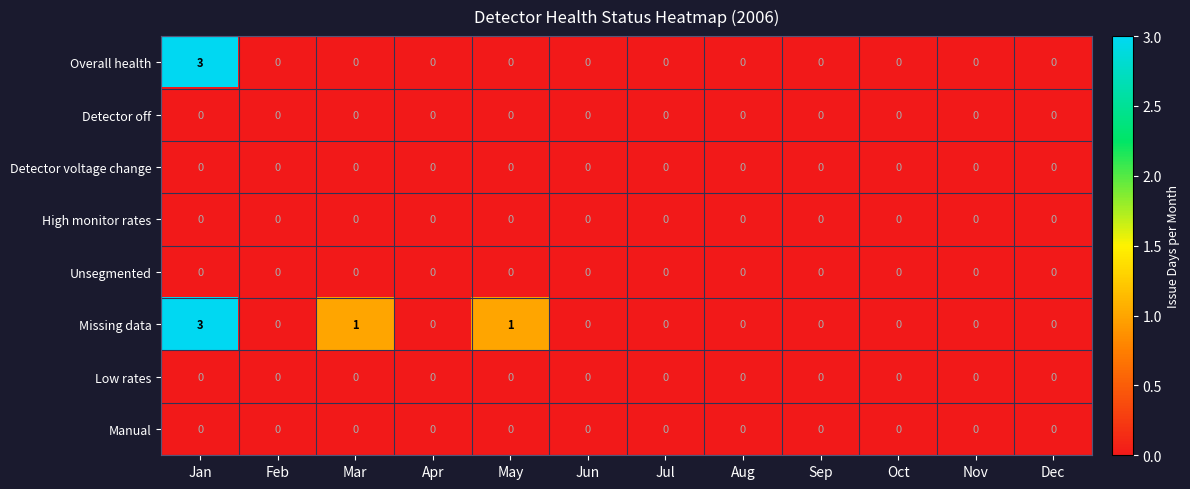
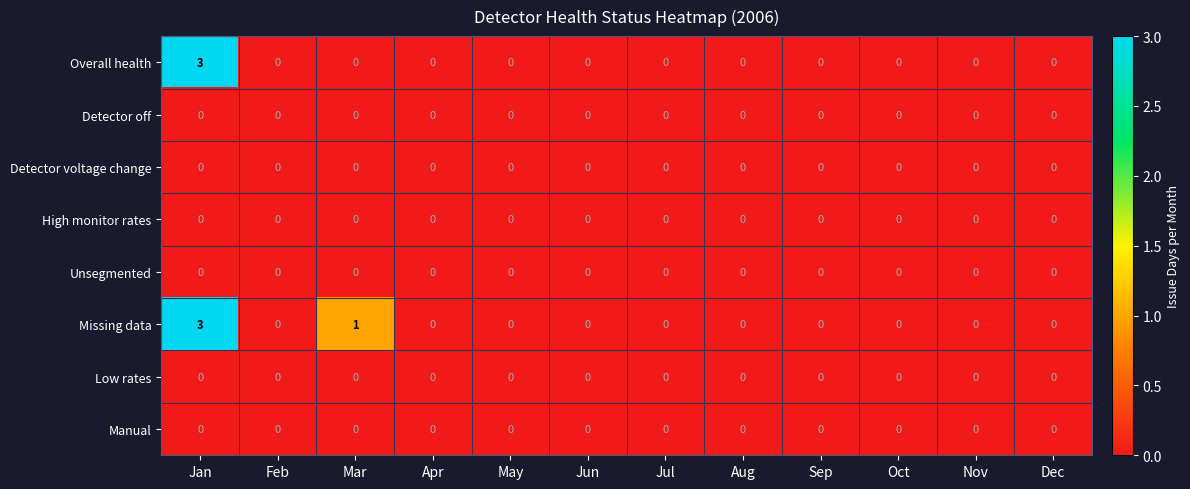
  {
    "Overall health": {
      "Jan": 3,
      "Feb": 0,
      "Mar": 0,
      "Apr": 0,
      "May": 0,
      "Jun": 0,
      "Jul": 0,
      "Aug": 0,
      "Sep": 0,
      "Oct": 0,
      "Nov": 0,
      "Dec": 0
    },
    "Detector off": {
      "Jan": 0,
      "Feb": 0,
      "Mar": 0,
      "Apr": 0,
      "May": 0,
      "Jun": 0,
      "Jul": 0,
      "Aug": 0,
      "Sep": 0,
      "Oct": 0,
      "Nov": 0,
      "Dec": 0
    },
    "Detector voltage change": {
      "Jan": 0,
      "Feb": 0,
      "Mar": 0,
      "Apr": 0,
      "May": 0,
      "Jun": 0,
      "Jul": 0,
      "Aug": 0,
      "Sep": 0,
      "Oct": 0,
      "Nov": 0,
      "Dec": 0
    },
    "High monitor rates": {
      "Jan": 0,
      "Feb": 0,
      "Mar": 0,
      "Apr": 0,
      "May": 0,
      "Jun": 0,
      "Jul": 0,
      "Aug": 0,
      "Sep": 0,
      "Oct": 0,
      "Nov": 0,
      "Dec": 0
    },
    "Unsegmented": {
      "Jan": 0,
      "Feb": 0,
      "Mar": 0,
      "Apr": 0,
      "May": 0,
      "Jun": 0,
      "Jul": 0,
      "Aug": 0,
      "Sep": 0,
      "Oct": 0,
      "Nov": 0,
      "Dec": 0
    },
    "Missing data": {
      "Jan": 3,
      "Feb": 0,
      "Mar": 1,
      "Apr": 0,
-     "May": 1,
+     "May": 0,
      "Jun": 0,
      "Jul": 0,
      "Aug": 0,
      "Sep": 0,
      "Oct": 0,
      "Nov": 0,
      "Dec": 0
    },
    "Low rates": {
      "Jan": 0,
      "Feb": 0,
      "Mar": 0,
      "Apr": 0,
      "May": 0,
      "Jun": 0,
      "Jul": 0,
      "Aug": 0,
      "Sep": 0,
      "Oct": 0,
      "Nov": 0,
      "Dec": 0
    },
    "Manual": {
      "Jan": 0,
      "Feb": 0,
      "Mar": 0,
      "Apr": 0,
      "May": 0,
      "Jun": 0,
      "Jul": 0,
      "Aug": 0,
      "Sep": 0,
      "Oct": 0,
      "Nov": 0,
      "Dec": 0
    }
  }
